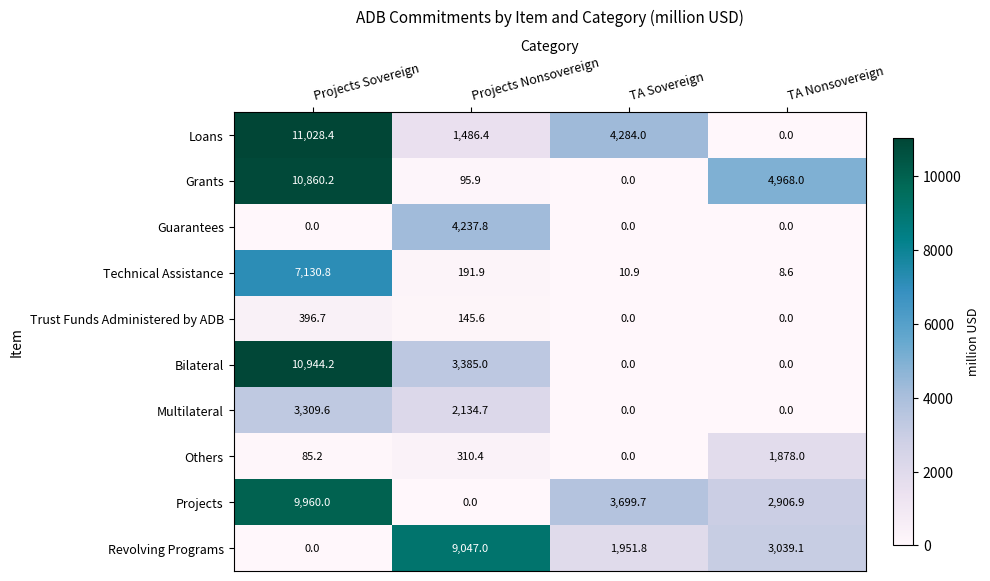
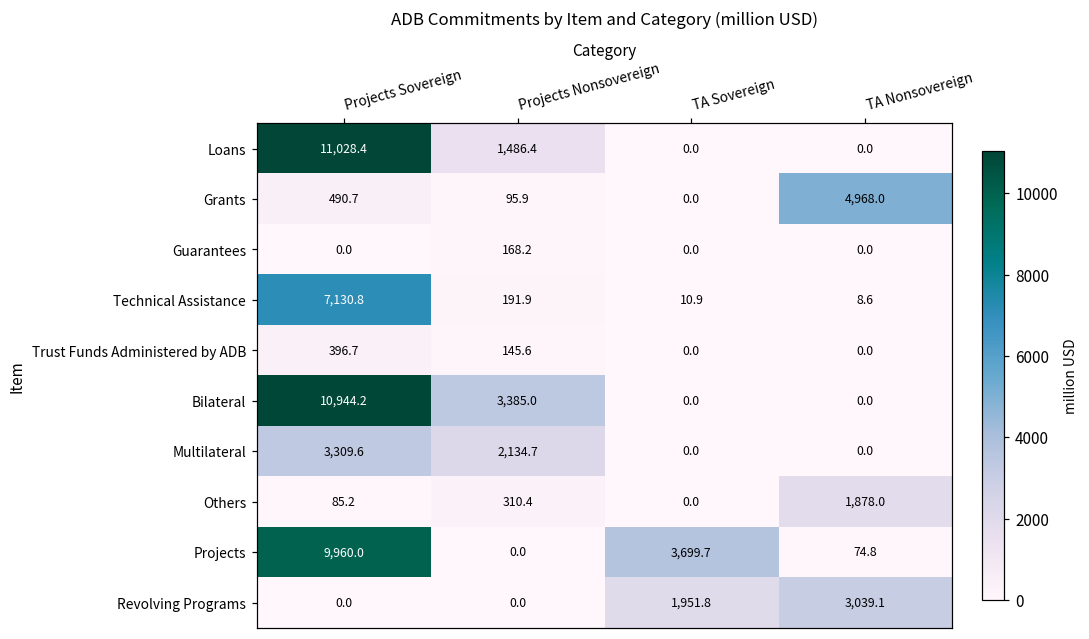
  {
    "Loans": {
      "Projects Sovereign": "11,028.4",
      "Projects Nonsovereign": "1,486.4",
-     "TA Sovereign": "4,284.0",
+     "TA Sovereign": "0.0",
      "TA Nonsovereign": "0.0"
    },
    "Grants": {
-     "Projects Sovereign": "10,860.2",
+     "Projects Sovereign": "490.7",
      "Projects Nonsovereign": "95.9",
      "TA Sovereign": "0.0",
      "TA Nonsovereign": "4,968.0"
    },
    "Guarantees": {
      "Projects Sovereign": "0.0",
-     "Projects Nonsovereign": "4,237.8",
+     "Projects Nonsovereign": "168.2",
      "TA Sovereign": "0.0",
      "TA Nonsovereign": "0.0"
    },
    "Technical Assistance": {
      "Projects Sovereign": "7,130.8",
      "Projects Nonsovereign": "191.9",
      "TA Sovereign": "10.9",
      "TA Nonsovereign": "8.6"
    },
    "Trust Funds Administered by ADB": {
      "Projects Sovereign": "396.7",
      "Projects Nonsovereign": "145.6",
      "TA Sovereign": "0.0",
      "TA Nonsovereign": "0.0"
    },
    "Bilateral": {
      "Projects Sovereign": "10,944.2",
      "Projects Nonsovereign": "3,385.0",
      "TA Sovereign": "0.0",
      "TA Nonsovereign": "0.0"
    },
    "Multilateral": {
      "Projects Sovereign": "3,309.6",
      "Projects Nonsovereign": "2,134.7",
      "TA Sovereign": "0.0",
      "TA Nonsovereign": "0.0"
    },
    "Others": {
      "Projects Sovereign": "85.2",
      "Projects Nonsovereign": "310.4",
      "TA Sovereign": "0.0",
      "TA Nonsovereign": "1,878.0"
    },
    "Projects": {
      "Projects Sovereign": "9,960.0",
      "Projects Nonsovereign": "0.0",
      "TA Sovereign": "3,699.7",
-     "TA Nonsovereign": "2,906.9"
+     "TA Nonsovereign": "74.8"
    },
    "Revolving Programs": {
      "Projects Sovereign": "0.0",
-     "Projects Nonsovereign": "9,047.0",
+     "Projects Nonsovereign": "0.0",
      "TA Sovereign": "1,951.8",
      "TA Nonsovereign": "3,039.1"
    }
  }
